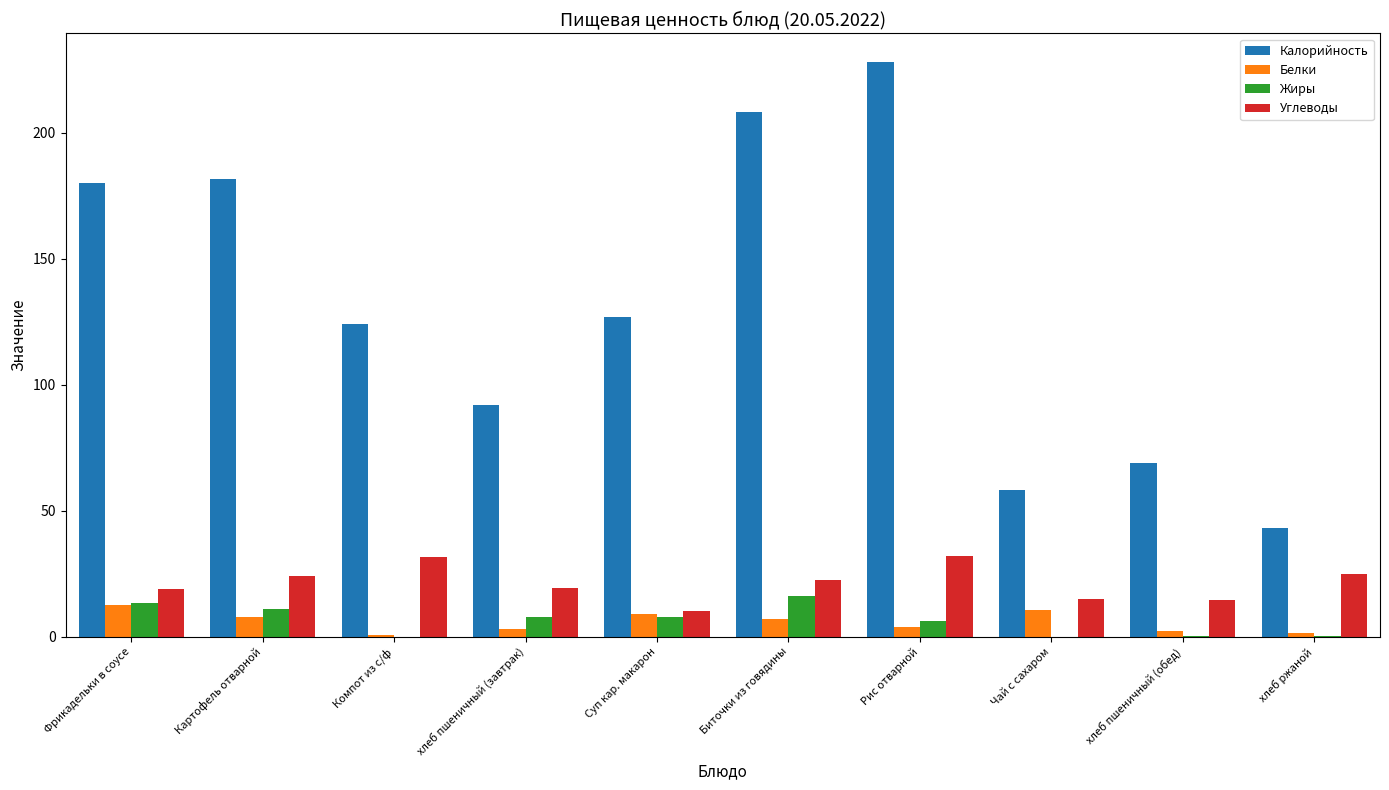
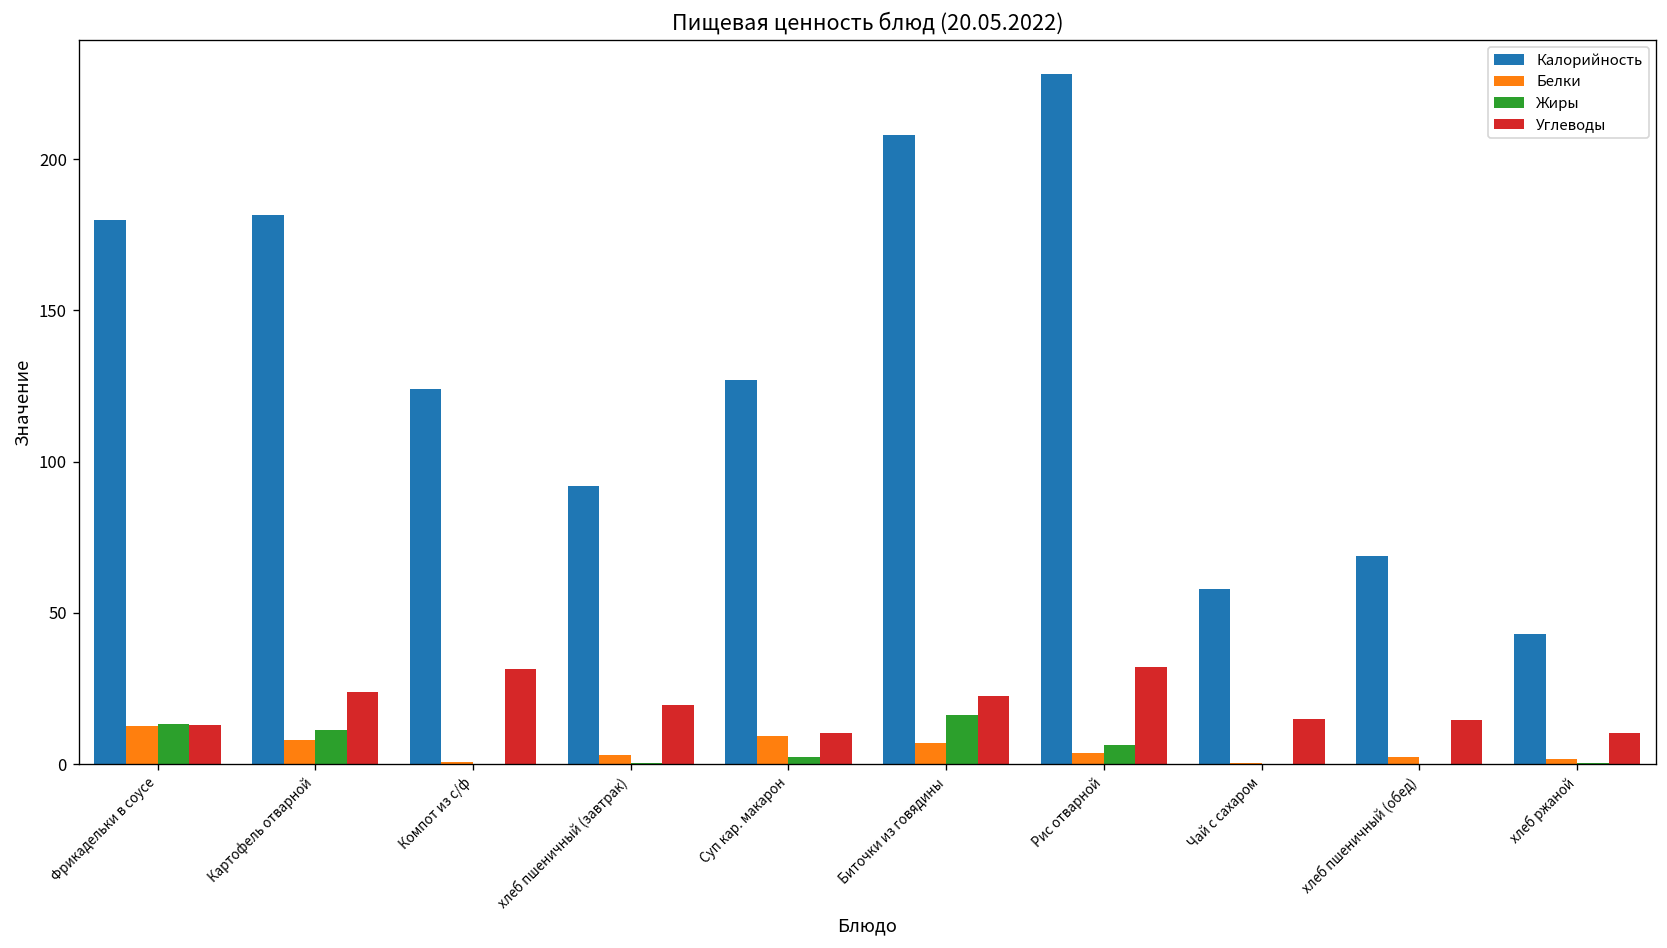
  {
    "Калорийность": {
      "Фрикадельки в соусе": 180,
      "Картофель отварной": 182,
      "Компот из с/ф": 124,
      "хлеб пшеничный (завтрак)": 92,
      "Суп кар. макарон": 127,
      "Биточки из говядины": 208,
      "Рис отварной": 228,
      "Чай с сахаром": 58,
      "хлеб пшеничный (обед)": 69,
      "хлеб ржаной": 43
    },
    "Белки": {
      "Фрикадельки в соусе": 13,
      "Картофель отварной": 8,
      "хлеб пшеничный (завтрак)": 3,
      "Суп кар. макарон": 9,
      "Биточки из говядины": 7,
      "Рис отварной": 4,
-     "Чай с сахаром": 10,
+     "Чай с сахаром": 0,
      "хлеб пшеничный (обед)": 2,
      "хлеб ржаной": 2
    },
    "Жиры": {
      "Фрикадельки в соусе": 13,
      "Картофель отварной": 11,
      "Компот из с/ф": 0,
-     "хлеб пшеничный (завтрак)": 8,
-     "Суп кар. макарон": 8,
+     "хлеб пшеничный (завтрак)": 0,
+     "Суп кар. макарон": 2,
      "Биточки из говядины": 16,
      "Рис отварной": 6,
      "Чай с сахаром": 0
    },
    "Углеводы": {
-     "Фрикадельки в соусе": 19,
+     "Фрикадельки в соусе": 13,
      "Картофель отварной": 24,
      "Компот из с/ф": 32,
      "хлеб пшеничный (завтрак)": 20,
      "Суп кар. макарон": 10,
      "Биточки из говядины": 23,
      "Рис отварной": 32,
      "Чай с сахаром": 15,
      "хлеб пшеничный (обед)": 15,
-     "хлеб ржаной": 25
+     "хлеб ржаной": 10
    }
  }
